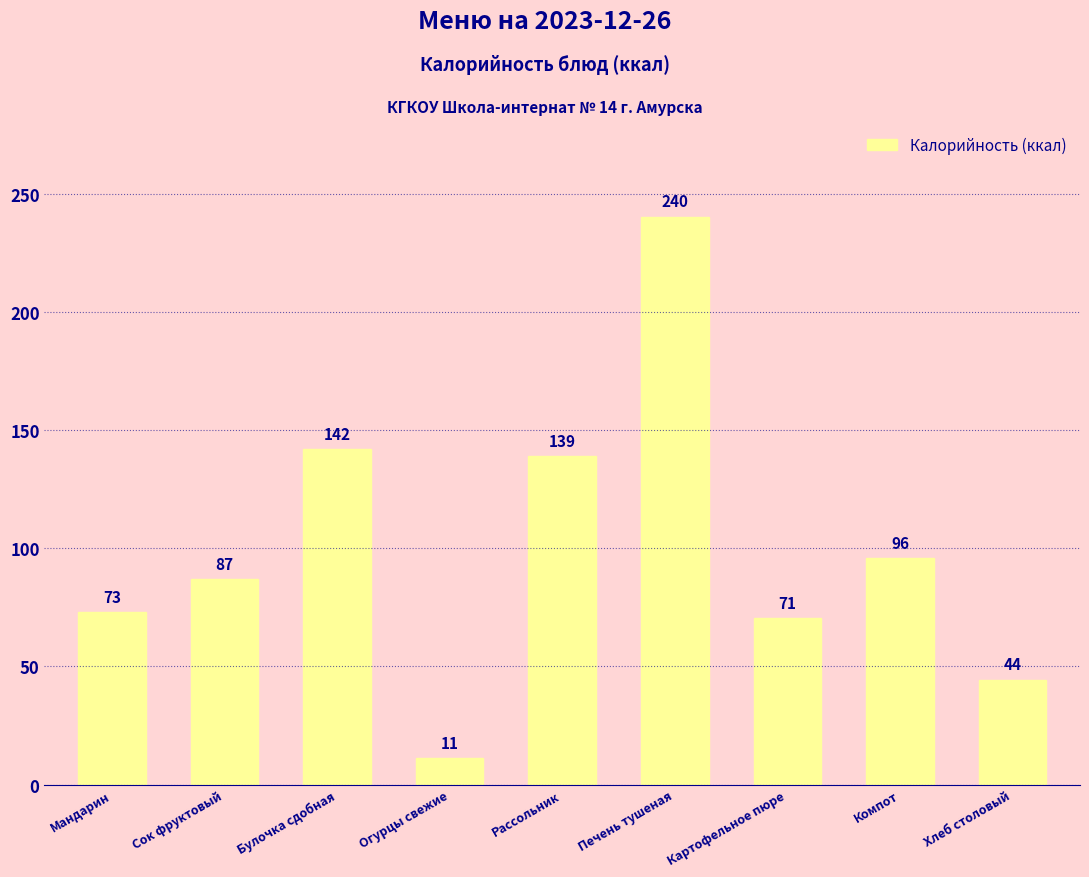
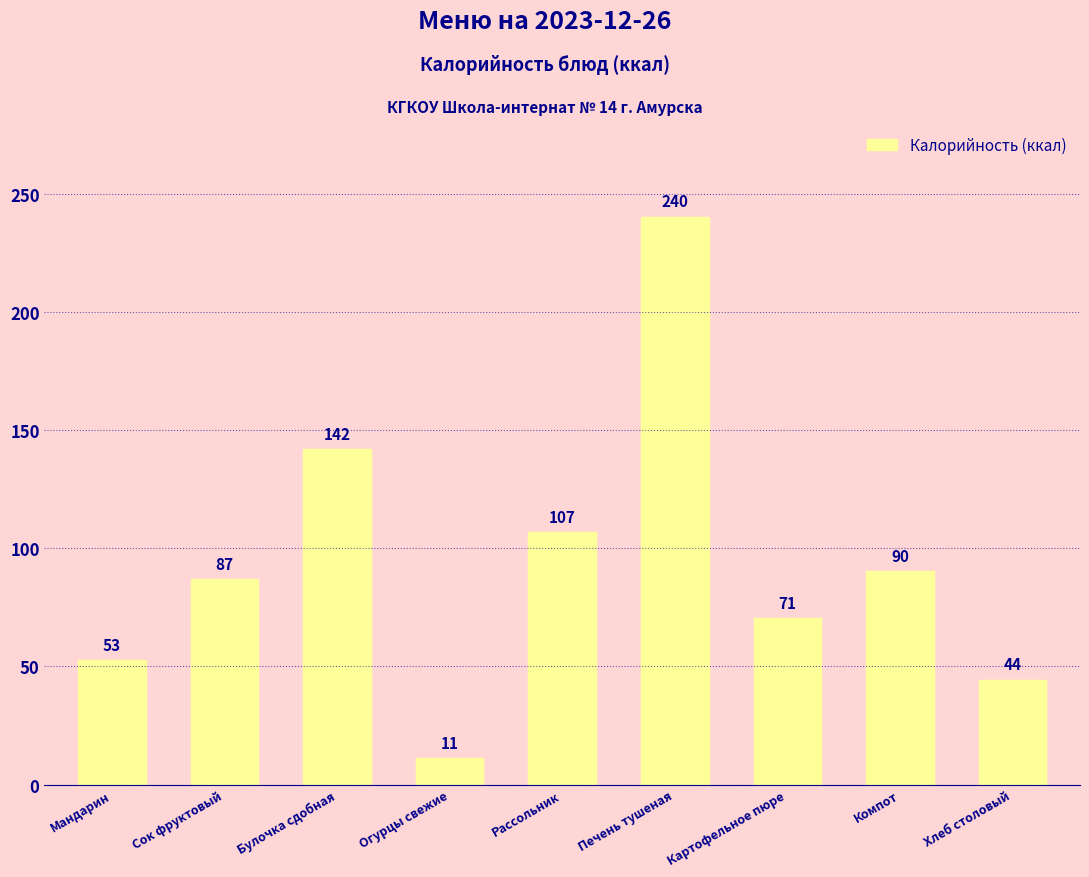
  {
-   "Мандарин": 73,
+   "Мандарин": 53,
    "Сок фруктовый": 87,
    "Булочка сдобная": 142,
    "Огурцы свежие": 11,
-   "Рассольник": 139,
+   "Рассольник": 107,
    "Печень тушеная": 240,
    "Картофельное пюре": 71,
-   "Компот": 96,
+   "Компот": 90,
    "Хлеб столовый": 44
  }
